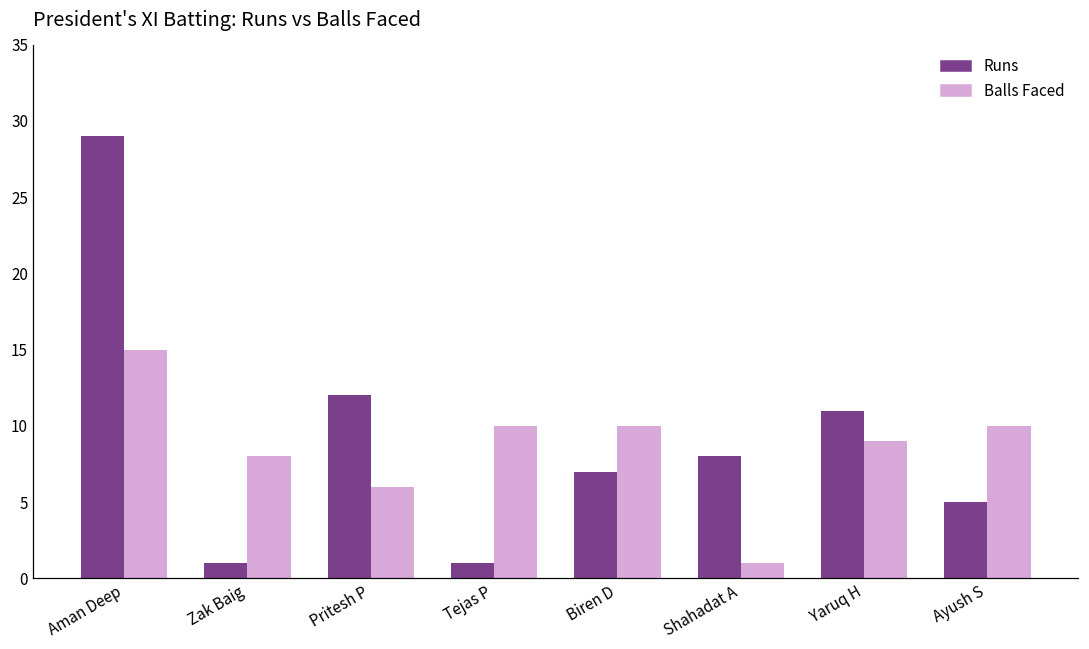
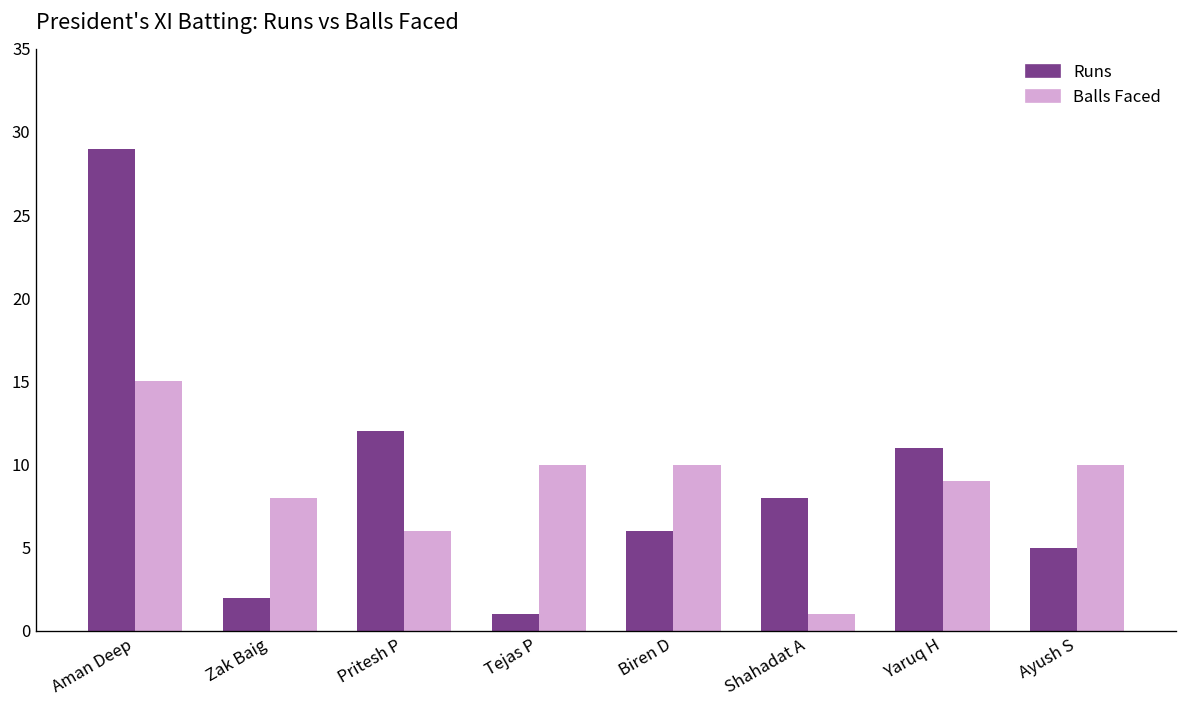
  {
    "Runs": {
      "Aman Deep": 29,
-     "Zak Baig": 1,
+     "Zak Baig": 2,
      "Pritesh P": 12,
      "Tejas P": 1,
-     "Biren D": 7,
+     "Biren D": 6,
      "Shahadat A": 8,
      "Yaruq H": 11,
      "Ayush S": 5
    },
    "Balls Faced": {
      "Aman Deep": 15,
      "Zak Baig": 8,
      "Pritesh P": 6,
      "Tejas P": 10,
      "Biren D": 10,
      "Shahadat A": 1,
      "Yaruq H": 9,
      "Ayush S": 10
    }
  }
